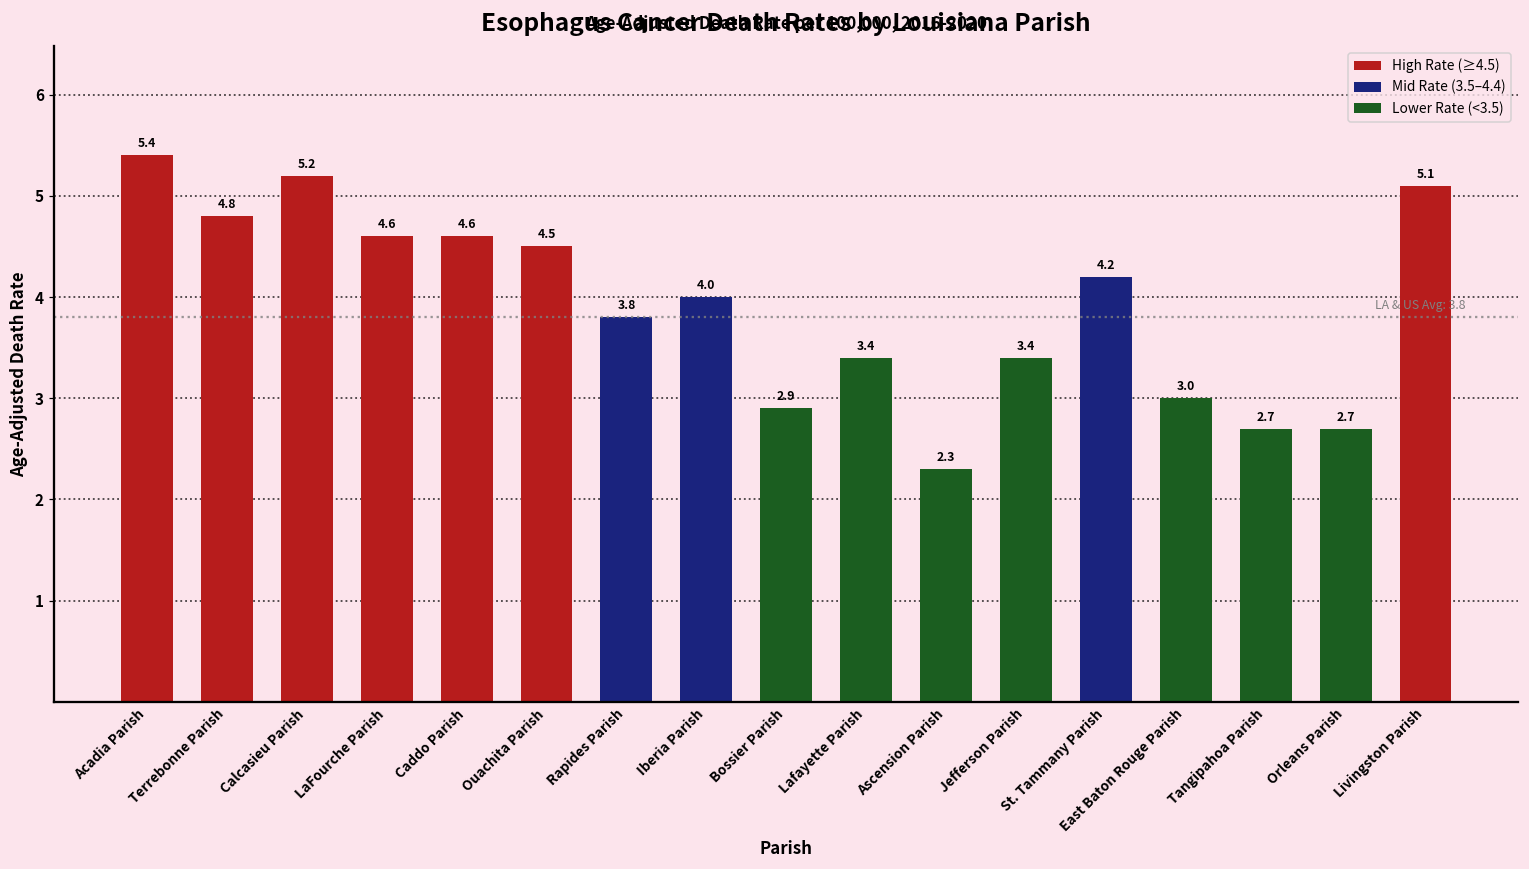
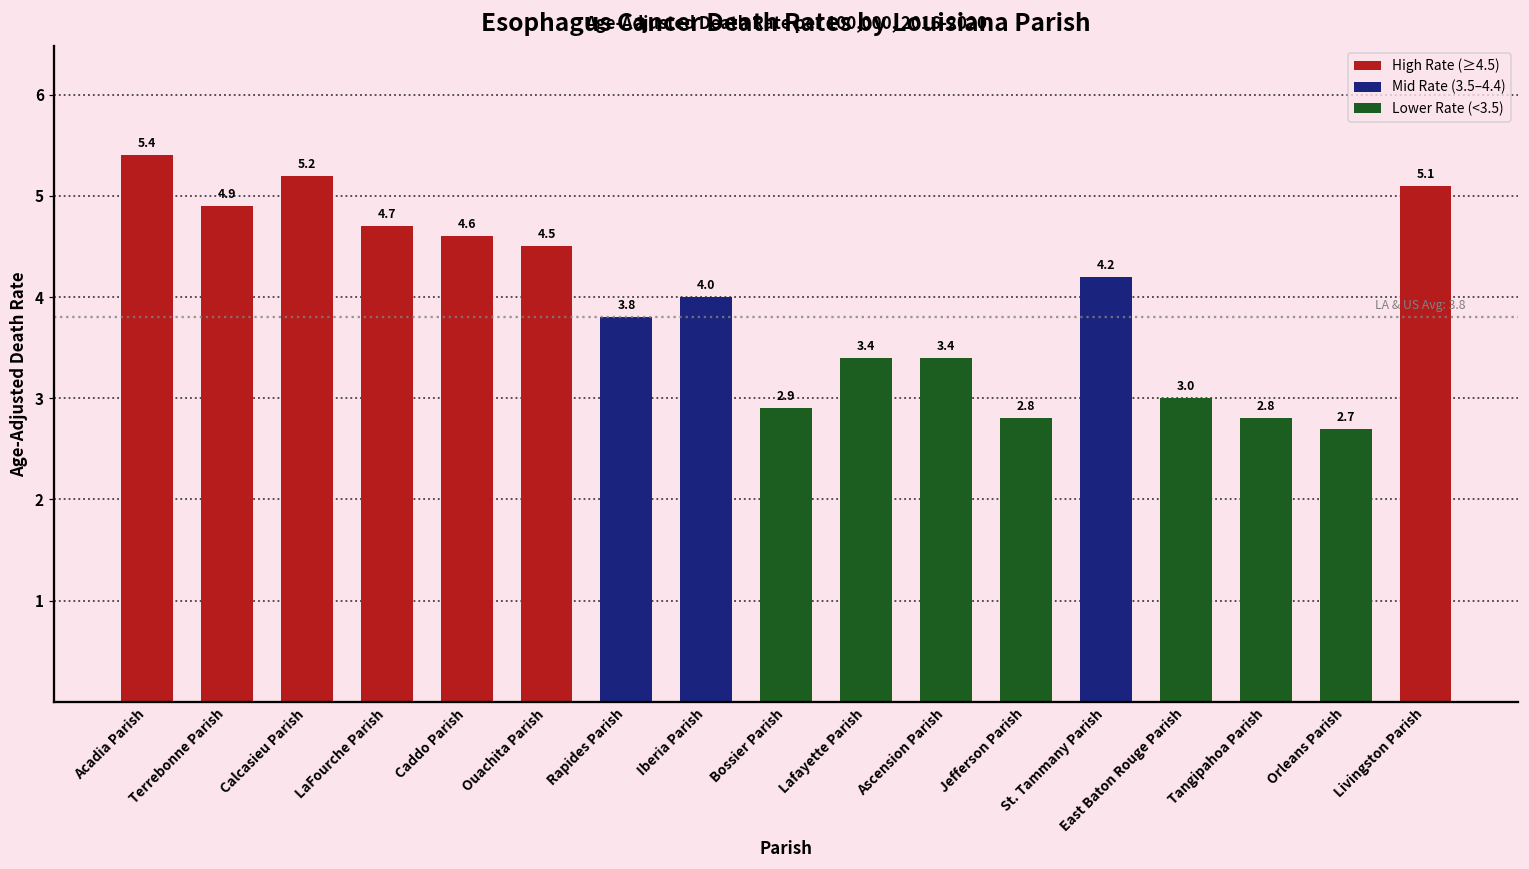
  {
    "Acadia Parish": 5.4,
-   "Terrebonne Parish": 4.8,
+   "Terrebonne Parish": 4.9,
    "Calcasieu Parish": 5.2,
-   "LaFourche Parish": 4.6,
+   "LaFourche Parish": 4.7,
    "Caddo Parish": 4.6,
    "Ouachita Parish": 4.5,
    "Rapides Parish": 3.8,
    "Iberia Parish": 4.0,
    "Bossier Parish": 2.9,
    "Lafayette Parish": 3.4,
-   "Ascension Parish": 2.3,
-   "Jefferson Parish": 3.4,
+   "Ascension Parish": 3.4,
+   "Jefferson Parish": 2.8,
    "St. Tammany Parish": 4.2,
    "East Baton Rouge Parish": 3.0,
-   "Tangipahoa Parish": 2.7,
+   "Tangipahoa Parish": 2.8,
    "Orleans Parish": 2.7,
    "Livingston Parish": 5.1
  }
